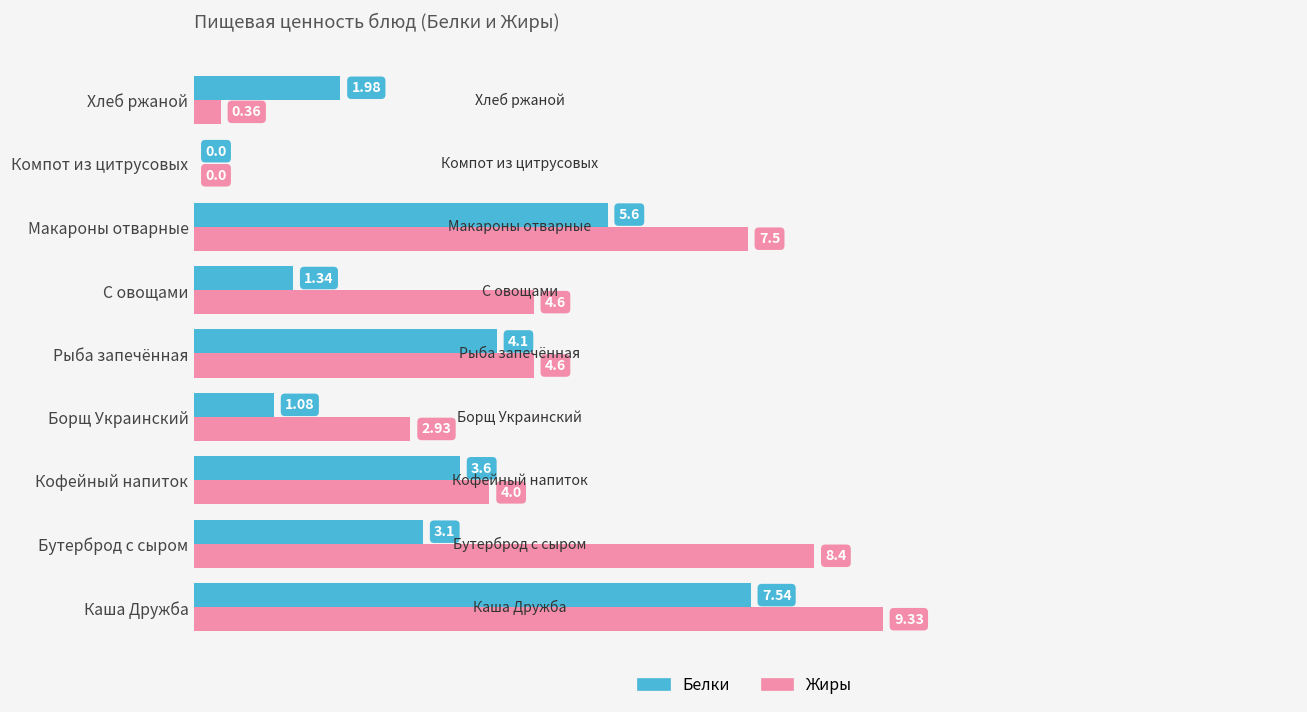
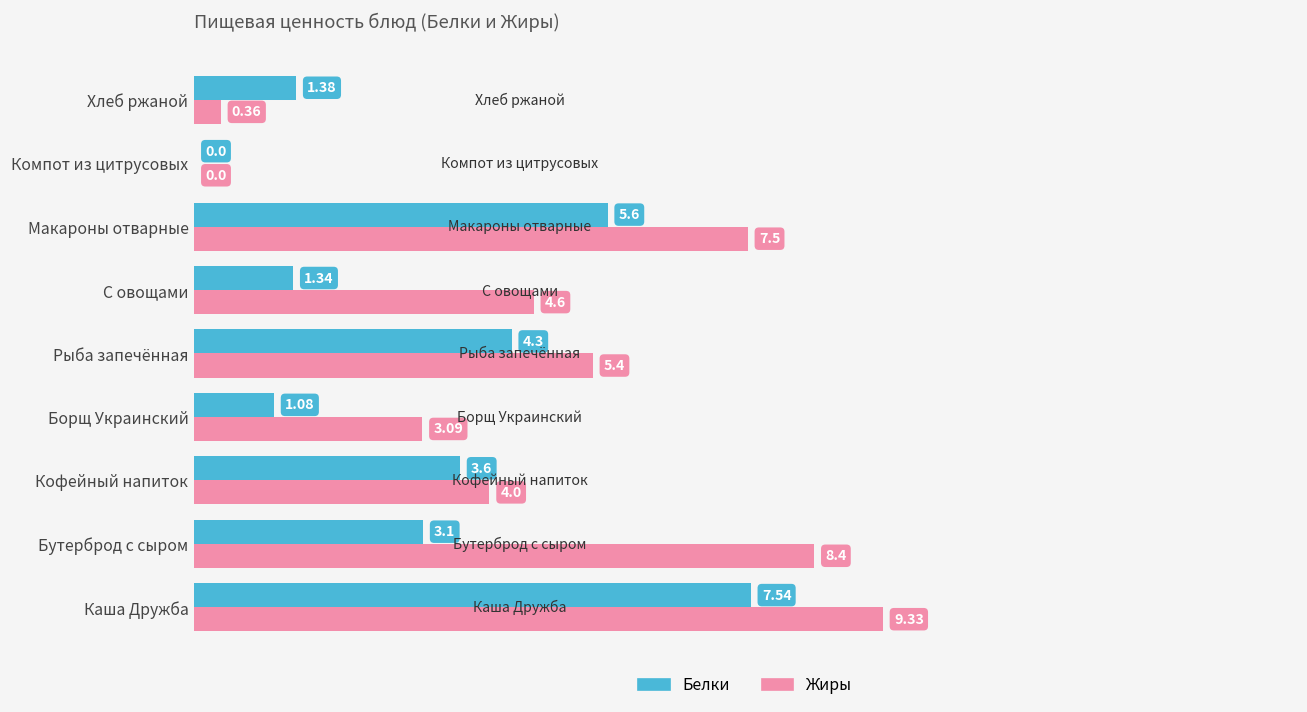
  {
    "Белки": {
-     "Хлеб ржаной": 1.98,
-     "Рыба запечённая": 4.1
+     "Хлеб ржаной": 1.38,
+     "Рыба запечённая": 4.3
    },
    "Жиры": {
-     "Рыба запечённая": 4.6,
-     "Борщ Украинский": 2.93
+     "Рыба запечённая": 5.4,
+     "Борщ Украинский": 3.09
    }
  }
